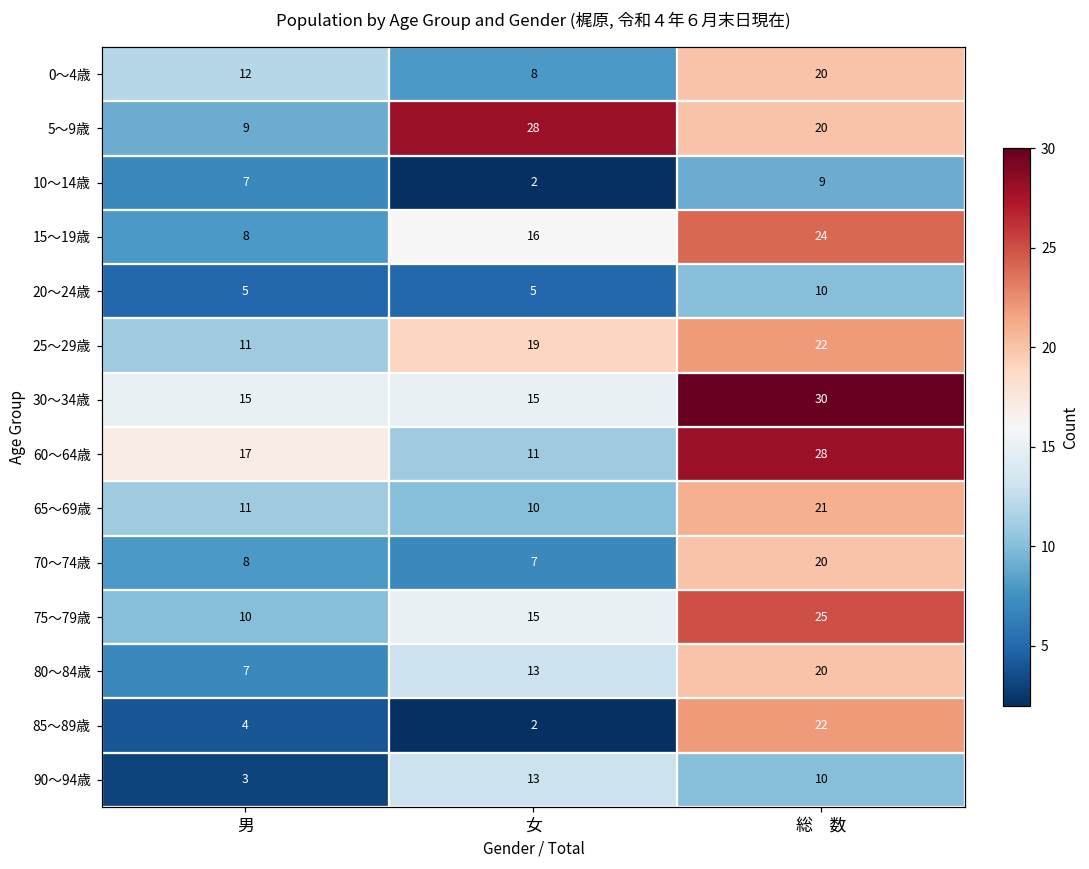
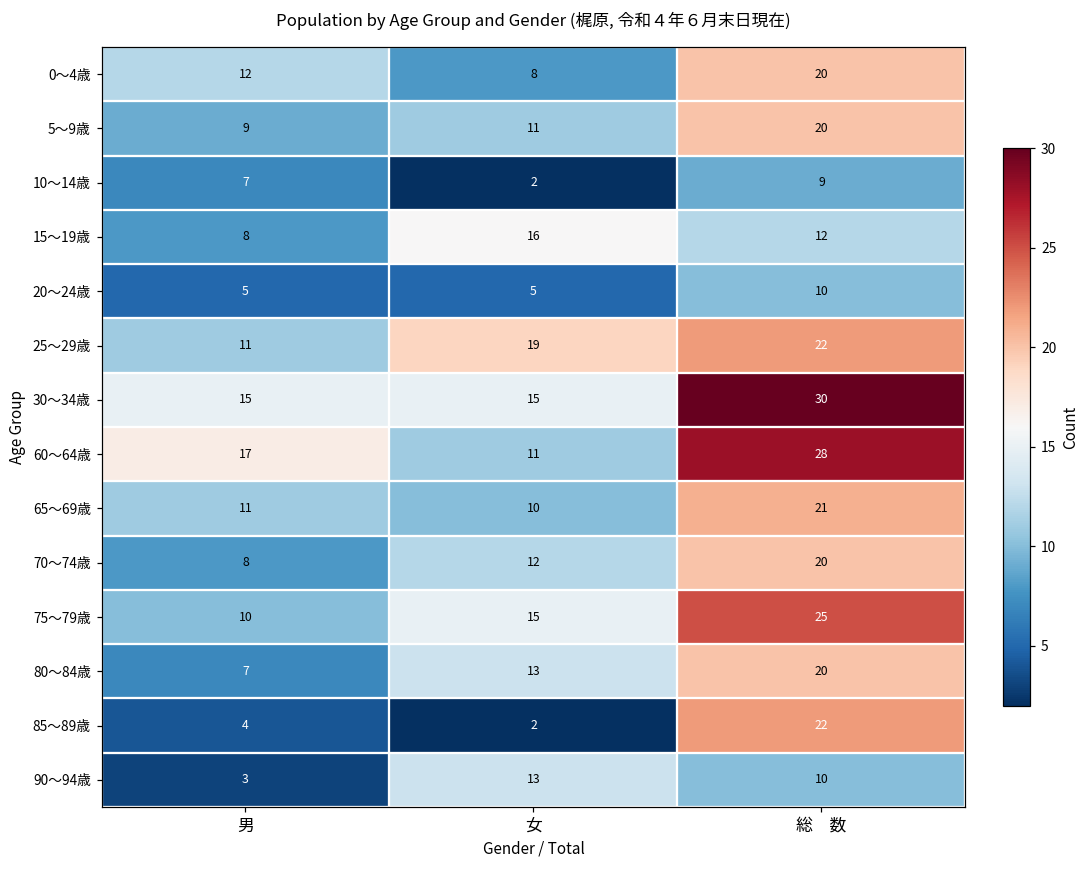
  {
    "0～4歳": {
      "男": 12,
      "女": 8,
      "総 数": 20
    },
    "5～9歳": {
      "男": 9,
-     "女": 28,
+     "女": 11,
      "総 数": 20
    },
    "10～14歳": {
      "男": 7,
      "女": 2,
      "総 数": 9
    },
    "15～19歳": {
      "男": 8,
      "女": 16,
-     "総 数": 24
+     "総 数": 12
    },
    "20～24歳": {
      "男": 5,
      "女": 5,
      "総 数": 10
    },
    "25～29歳": {
      "男": 11,
      "女": 19,
      "総 数": 22
    },
    "30～34歳": {
      "男": 15,
      "女": 15,
      "総 数": 30
    },
    "60～64歳": {
      "男": 17,
      "女": 11,
      "総 数": 28
    },
    "65～69歳": {
      "男": 11,
      "女": 10,
      "総 数": 21
    },
    "70～74歳": {
      "男": 8,
-     "女": 7,
+     "女": 12,
      "総 数": 20
    },
    "75～79歳": {
      "男": 10,
      "女": 15,
      "総 数": 25
    },
    "80～84歳": {
      "男": 7,
      "女": 13,
      "総 数": 20
    },
    "85～89歳": {
      "男": 4,
      "女": 2,
      "総 数": 22
    },
    "90～94歳": {
      "男": 3,
      "女": 13,
      "総 数": 10
    }
  }
